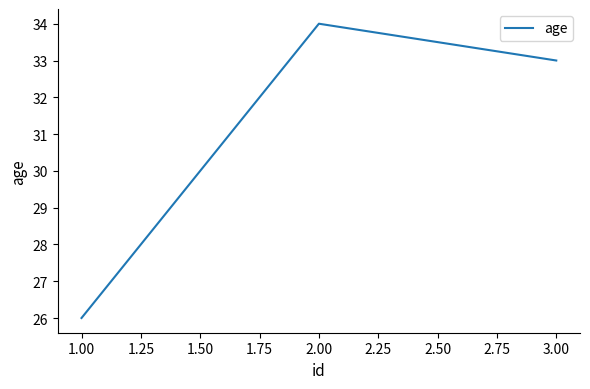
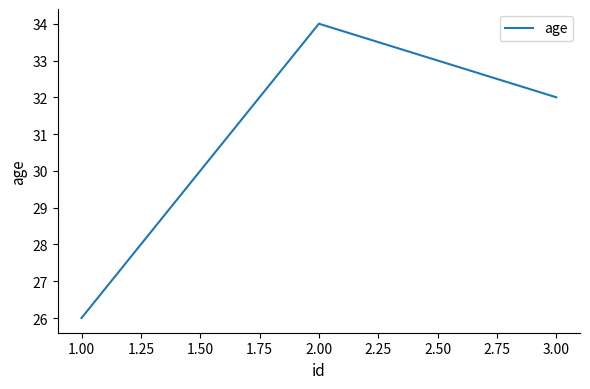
  {
    "1.00": 26,
    "2.00": 34,
-   "3.00": 33
+   "3.00": 32
  }
